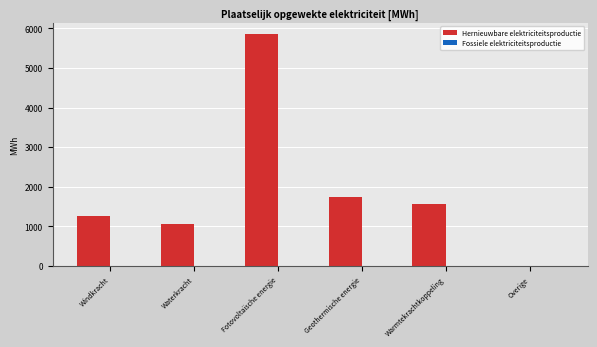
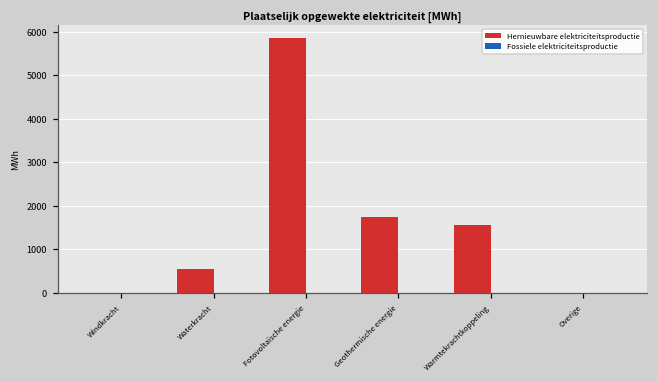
  {
    "Hernieuwbare elektriciteitsproductie": {
-     "Windkracht": 1300,
-     "Waterkracht": 1100,
+     "Windkracht": 0,
+     "Waterkracht": 600,
      "Fotovoltaïsche energie": 5900,
      "Geothermische energie": 1800,
      "Warmtekrachtkoppeling": 1600,
      "Overige": 0
    },
    "Fossiele elektriciteitsproductie": {
      "Windkracht": 0,
      "Waterkracht": 0,
      "Fotovoltaïsche energie": 0,
      "Geothermische energie": 0,
      "Warmtekrachtkoppeling": 0,
      "Overige": 0
    }
  }
